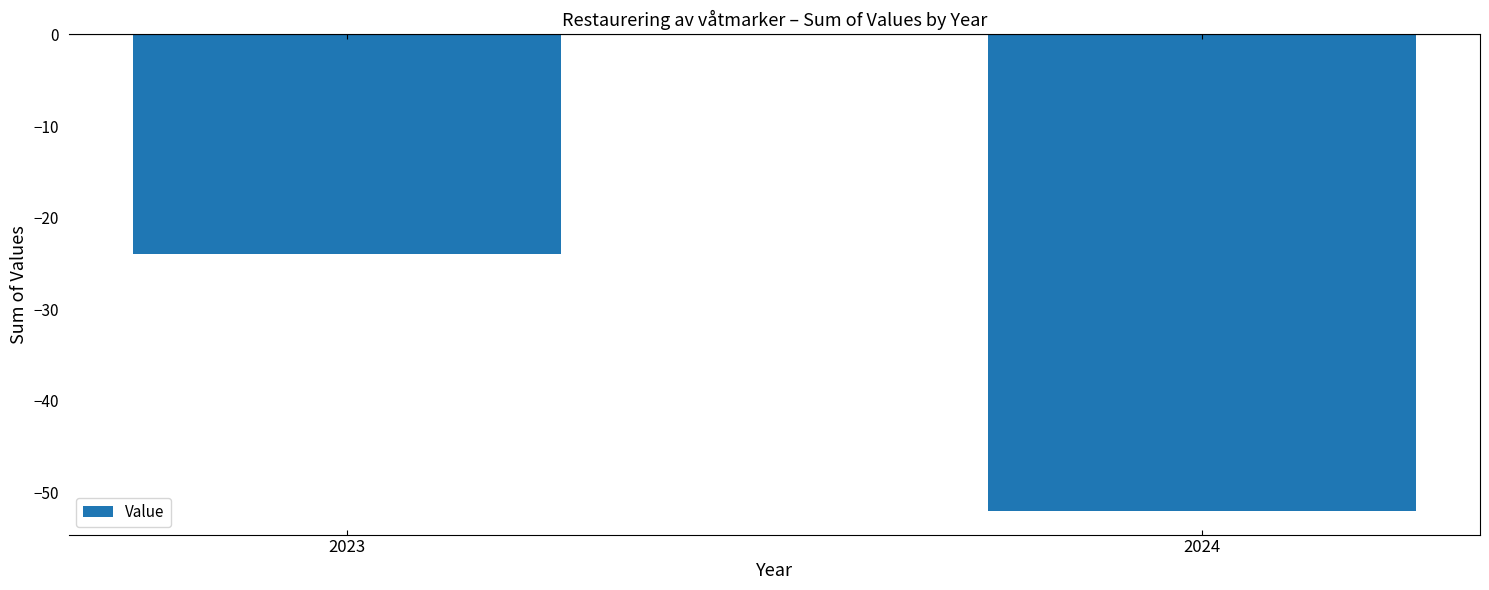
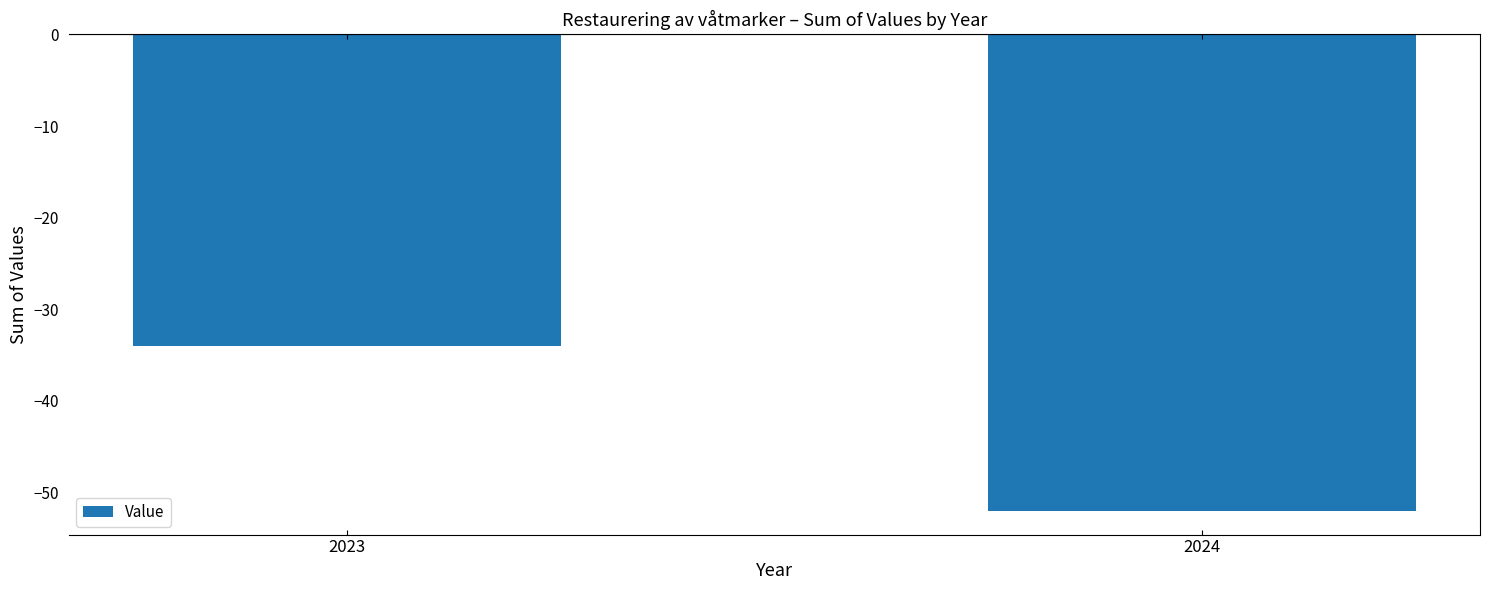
  {
-   "2023": -24,
+   "2023": -34,
    "2024": -52
  }
